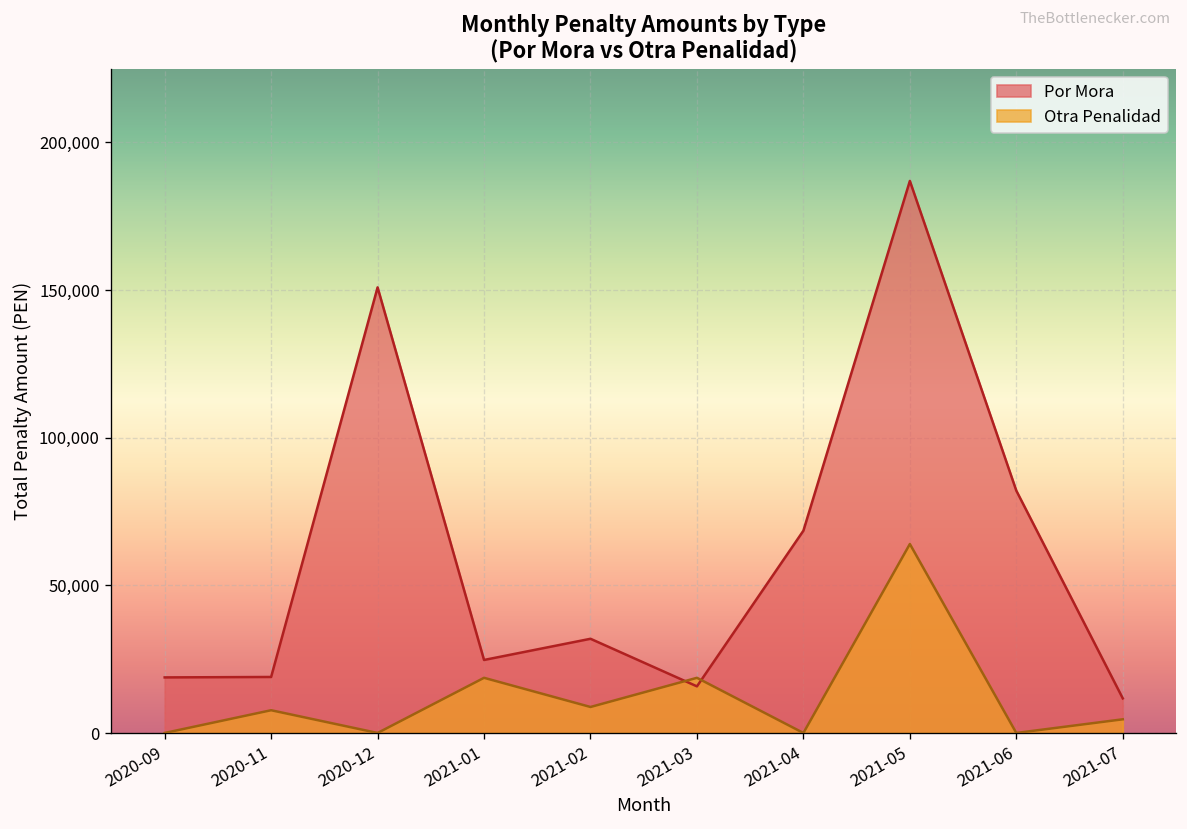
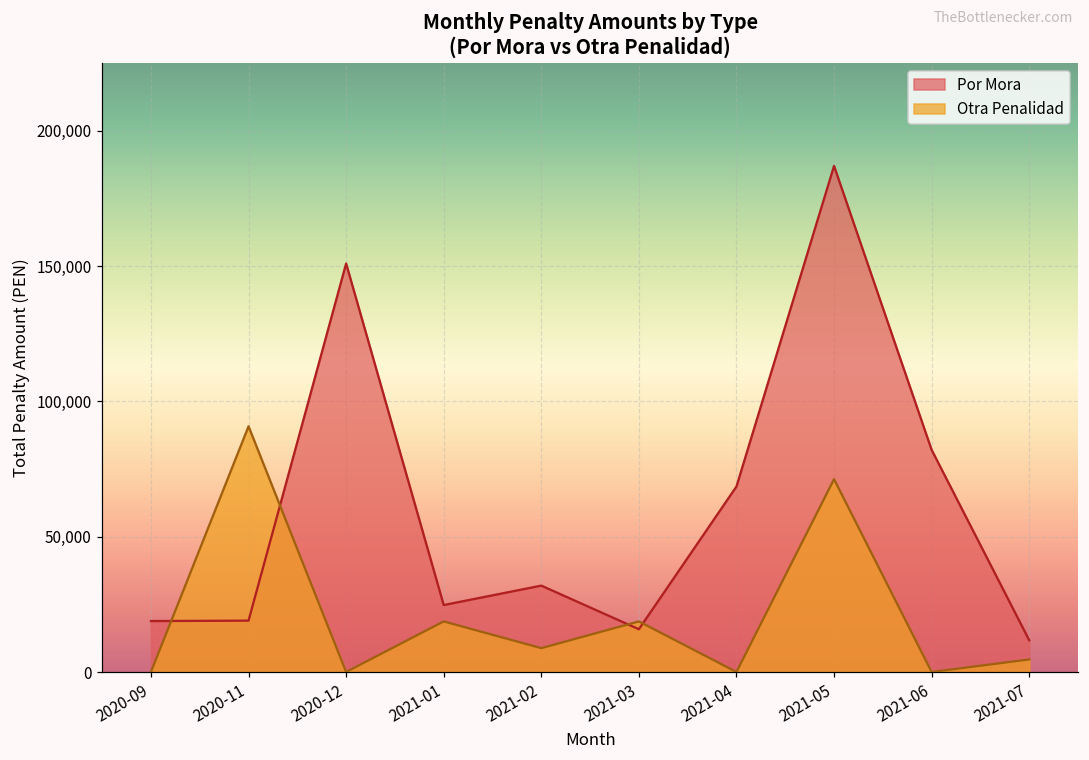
  {
    "Por Mora": {
      "2020-09": "19,000",
      "2020-11": "19,000",
      "2020-12": "151,000",
      "2021-01": "25,000",
      "2021-02": "32,000",
      "2021-03": "16,000",
      "2021-04": "69,000",
      "2021-05": "187,000",
      "2021-06": "82,000",
      "2021-07": "12,000"
    },
    "Otra Penalidad": {
      "2020-09": "0",
-     "2020-11": "8,000",
+     "2020-11": "91,000",
      "2020-12": "0",
      "2021-01": "19,000",
      "2021-02": "9,000",
      "2021-03": "19,000",
      "2021-04": "0",
-     "2021-05": "64,000",
+     "2021-05": "71,000",
      "2021-06": "0",
      "2021-07": "5,000"
    }
  }
